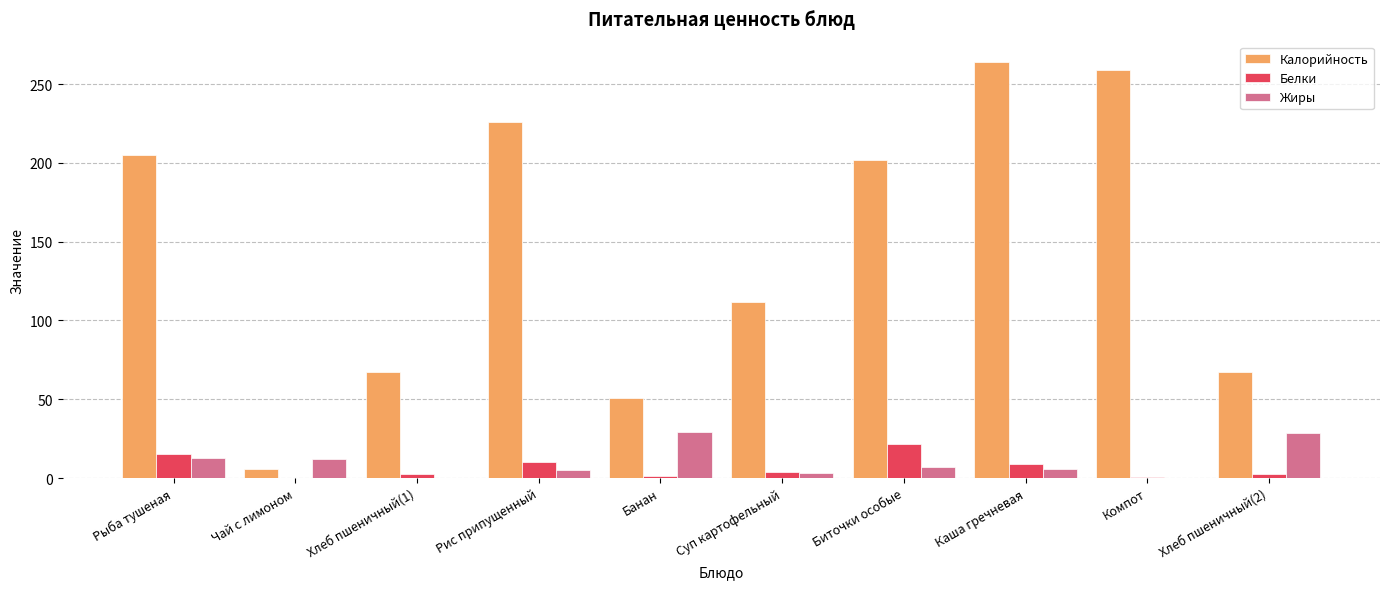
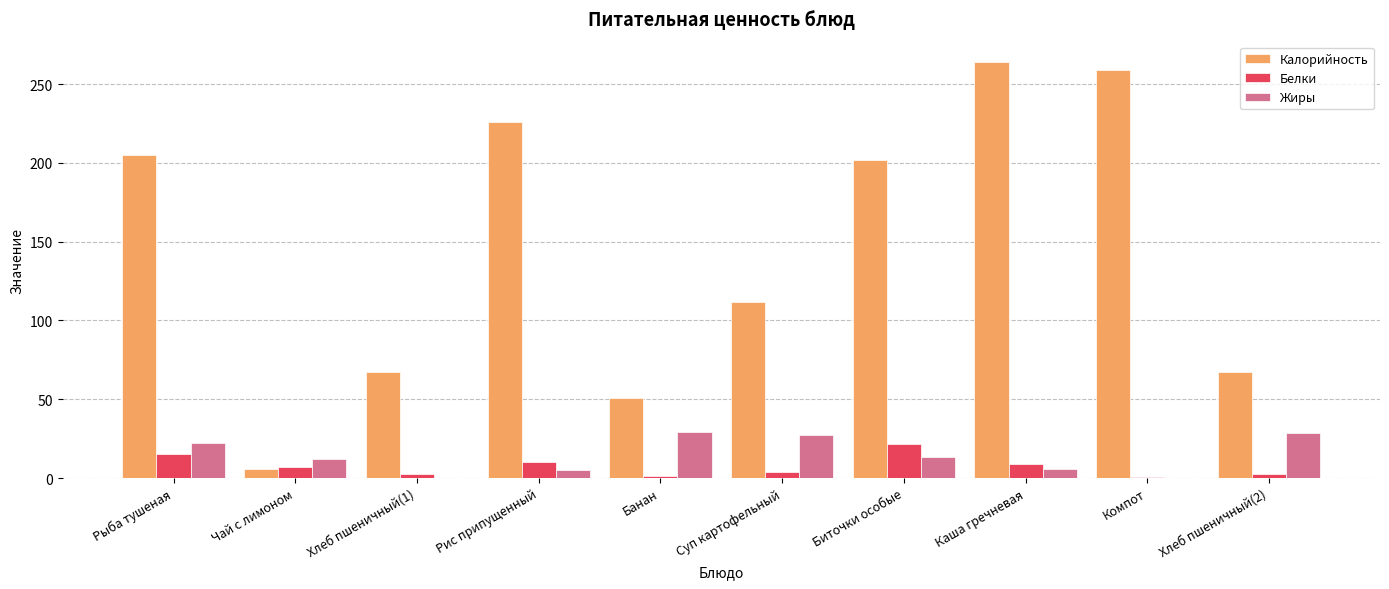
  {
    "Калорийность": {
      "Рыба тушеная": 205,
      "Чай с лимоном": 6,
      "Хлеб пшеничный(1)": 68,
      "Рис припущенный": 226,
      "Банан": 51,
      "Суп картофельный": 112,
      "Биточки особые": 202,
      "Каша гречневая": 264,
      "Компот": 259,
      "Хлеб пшеничный(2)": 68
    },
    "Белки": {
      "Рыба тушеная": 15,
-     "Чай с лимоном": 0,
+     "Чай с лимоном": 7,
      "Хлеб пшеничный(1)": 2,
      "Рис припущенный": 10,
      "Суп картофельный": 4,
      "Биточки особые": 22,
      "Каша гречневая": 9,
      "Хлеб пшеничный(2)": 2
    },
    "Жиры": {
-     "Рыба тушеная": 13,
+     "Рыба тушеная": 22,
      "Чай с лимоном": 12,
      "Рис припущенный": 5,
      "Банан": 29,
-     "Суп картофельный": 3,
-     "Биточки особые": 7,
+     "Суп картофельный": 27,
+     "Биточки особые": 13,
      "Каша гречневая": 5,
      "Компот": 0,
      "Хлеб пшеничный(2)": 28
    }
  }
